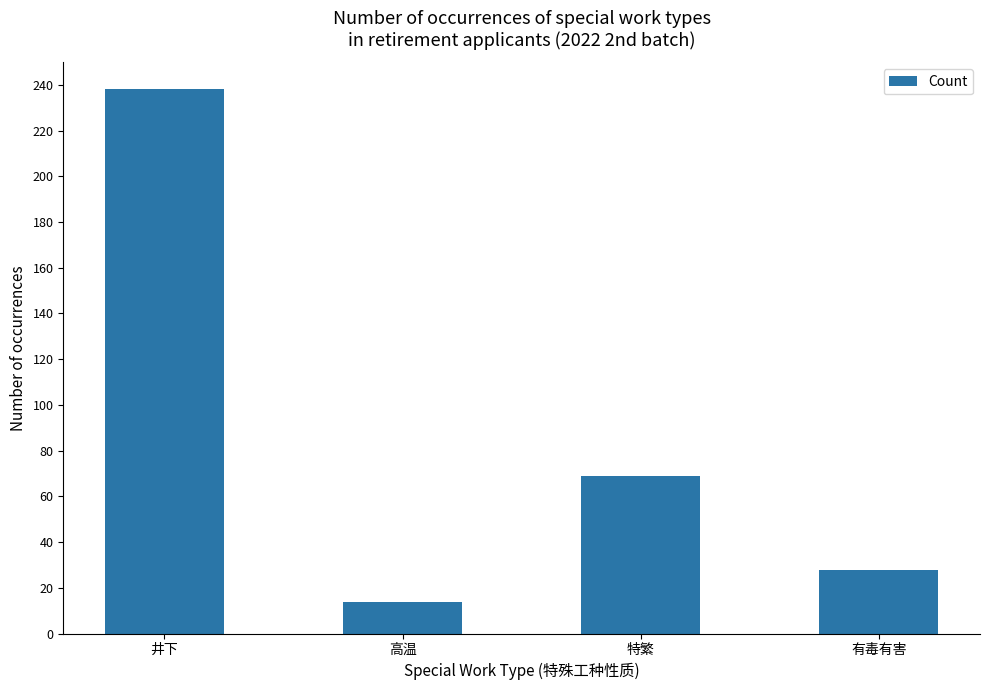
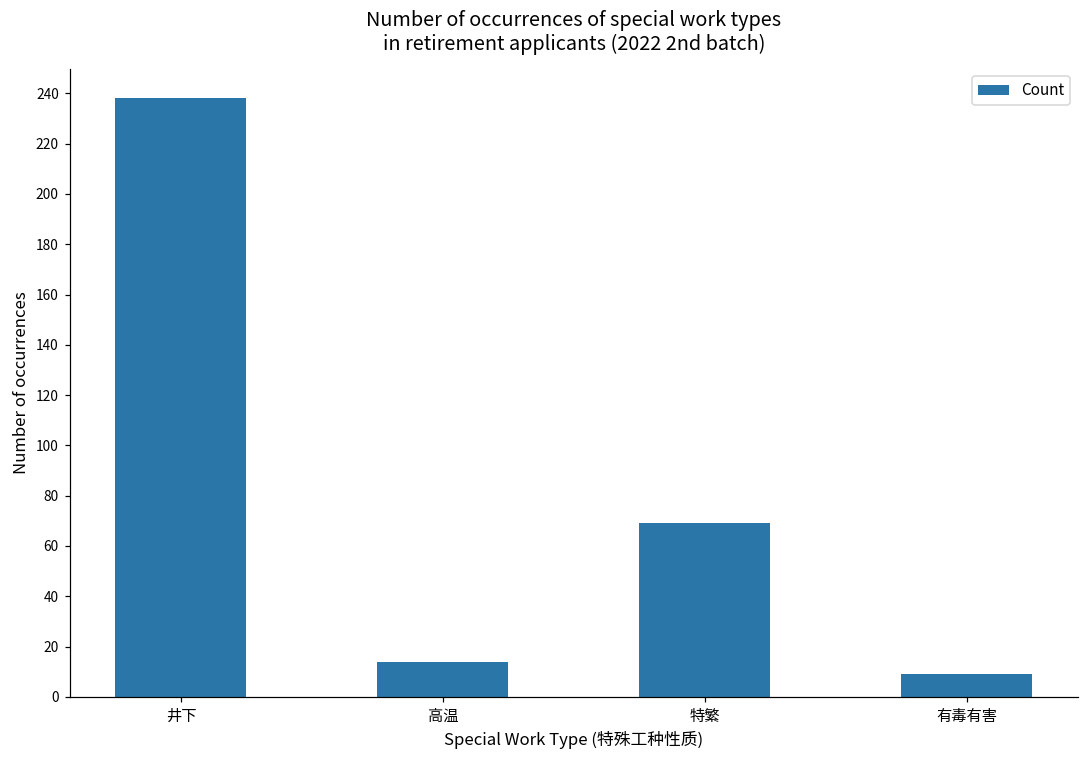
  {
    "井下": 238,
    "高温": 14,
    "特繁": 69,
-   "有毒有害": 28
+   "有毒有害": 9
  }
